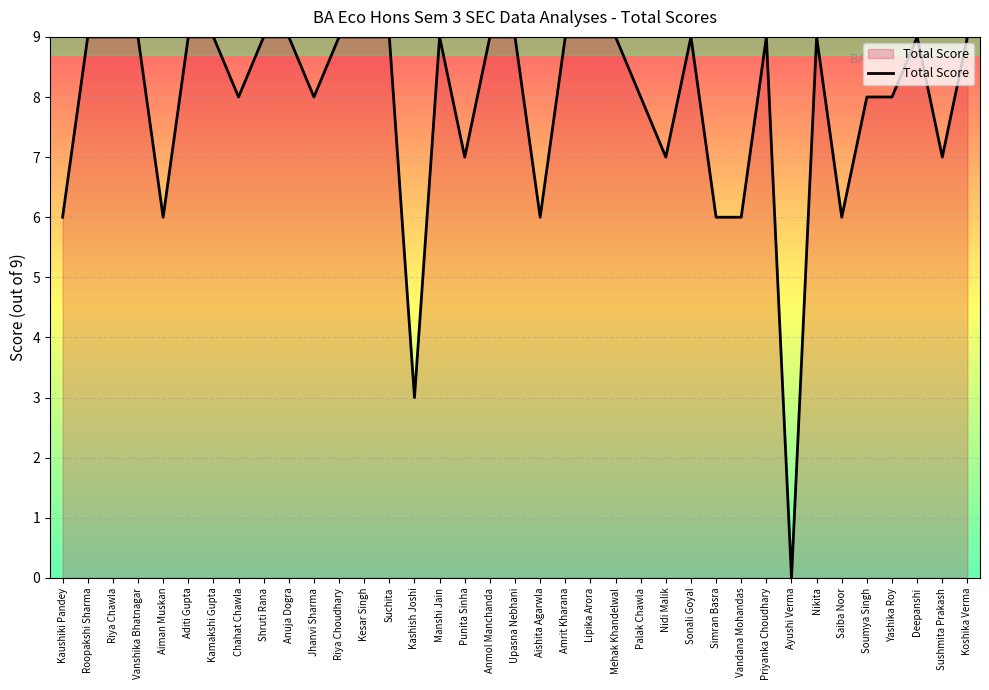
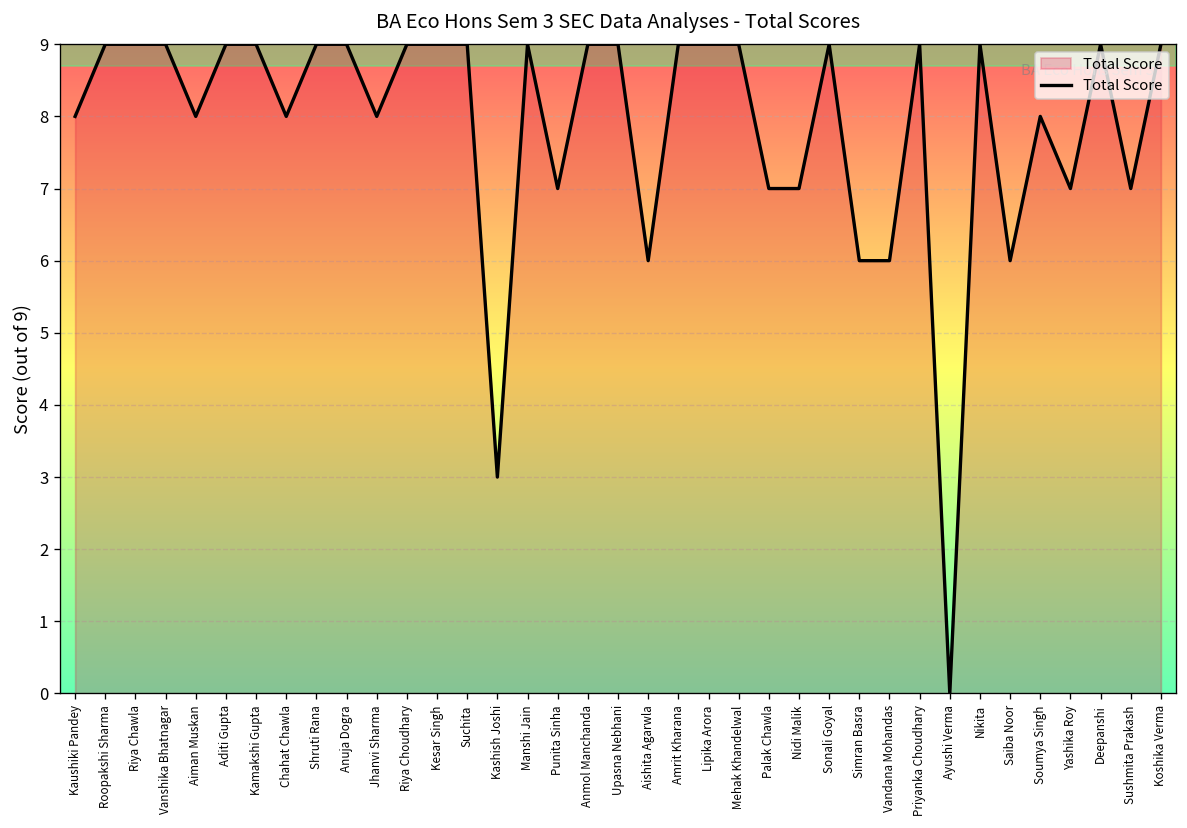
  {
-   "Kaushiki Pandey": 6,
+   "Kaushiki Pandey": 8,
    "Roopakshi Sharma": 9,
    "Riya Chawla": 9,
    "Vanshika Bhatnagar": 9,
-   "Aiman Muskan": 6,
+   "Aiman Muskan": 8,
    "Aditi Gupta": 9,
    "Kamakshi Gupta": 9,
    "Chahat Chawla": 8,
    "Shruti Rana": 9,
    "Anuja Dogra": 9,
    "Jhanvi Sharma": 8,
    "Riya Choudhary": 9,
    "Kesar Singh": 9,
    "Suchita": 9,
    "Kashish Joshi": 3,
    "Manshi Jain": 9,
    "Punita Sinha": 7,
    "Anmol Manchanda": 9,
    "Upasna Nebhani": 9,
    "Aishita Agarwla": 6,
    "Amrit Kharana": 9,
    "Lipika Arora": 9,
    "Mehak Khandelwal": 9,
-   "Palak Chawla": 8,
+   "Palak Chawla": 7,
    "Nidi Malik": 7,
    "Sonali Goyal": 9,
    "Simran Basra": 6,
    "Vandana Mohandas": 6,
    "Priyanka Choudhary": 9,
    "Ayushi Verma": 0,
    "Nikita": 9,
    "Saiba Noor": 6,
    "Soumya Singh": 8,
-   "Yashika Roy": 8,
+   "Yashika Roy": 7,
    "Sushmita Prakash": 7,
    "Koshika Verma": 9
  }
